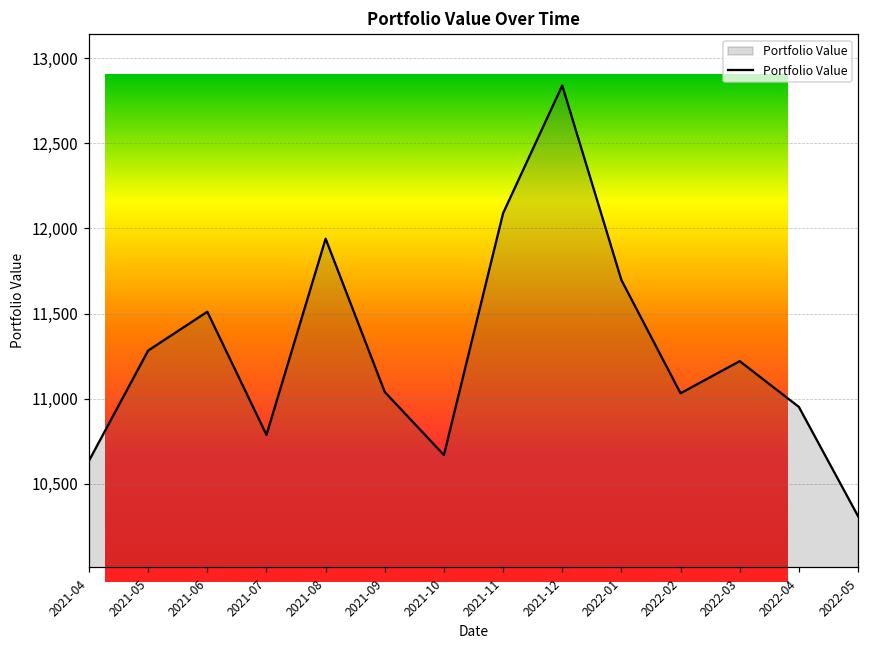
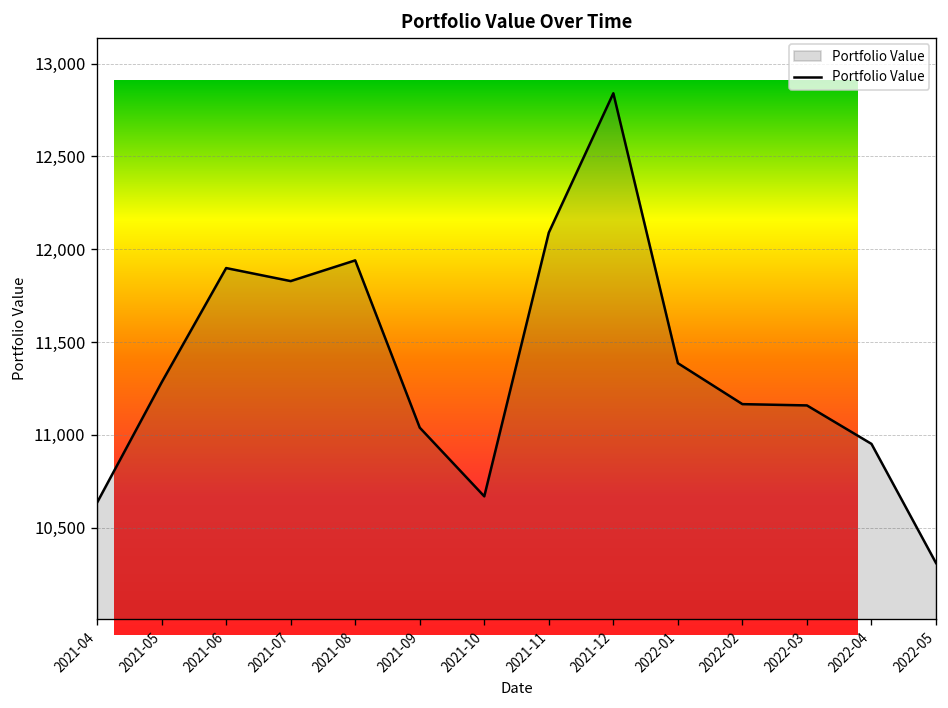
  {
    "Portfolio Value Over Time": {
      "2021-04": "10,630",
      "2021-05": "11,280",
-     "2021-06": "11,510",
-     "2021-07": "10,790",
+     "2021-06": "11,900",
+     "2021-07": "11,830",
      "2021-08": "11,940",
      "2021-09": "11,040",
      "2021-10": "10,670",
      "2021-11": "12,090",
      "2021-12": "12,840",
-     "2022-01": "11,700",
-     "2022-02": "11,030",
-     "2022-03": "11,220",
+     "2022-01": "11,390",
+     "2022-02": "11,170",
+     "2022-03": "11,160",
      "2022-04": "10,950",
      "2022-05": "10,310"
    }
  }
